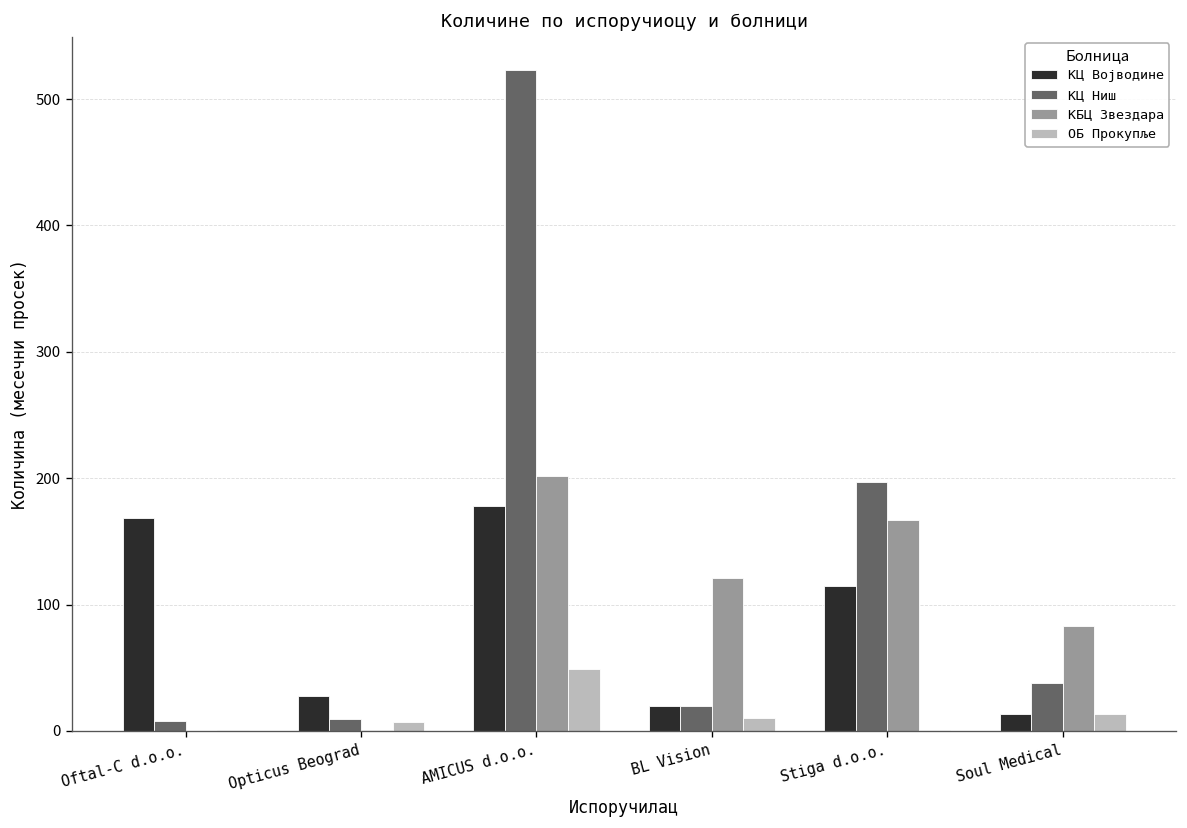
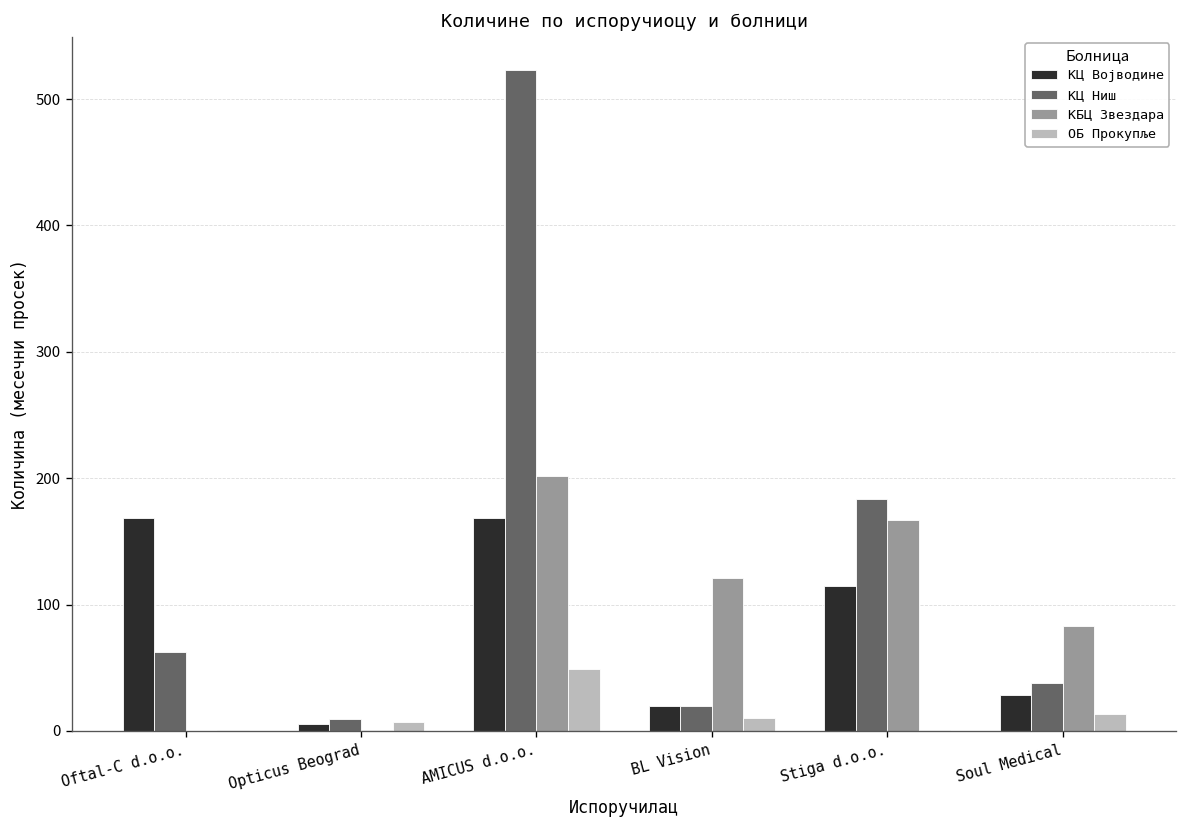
  {
    "КЦ Војводине": {
      "Oftal-C d.o.o.": 169,
-     "Opticus Beograd": 28,
-     "AMICUS d.o.o.": 178,
+     "Opticus Beograd": 6,
+     "AMICUS d.o.o.": 169,
      "BL Vision": 20,
      "Stiga d.o.o.": 114,
-     "Soul Medical": 13
+     "Soul Medical": 28
    },
    "КЦ Ниш": {
-     "Oftal-C d.o.o.": 8,
+     "Oftal-C d.o.o.": 62,
      "Opticus Beograd": 9,
      "AMICUS d.o.o.": 523,
      "BL Vision": 20,
-     "Stiga d.o.o.": 197,
+     "Stiga d.o.o.": 183,
      "Soul Medical": 38
    }
  }
